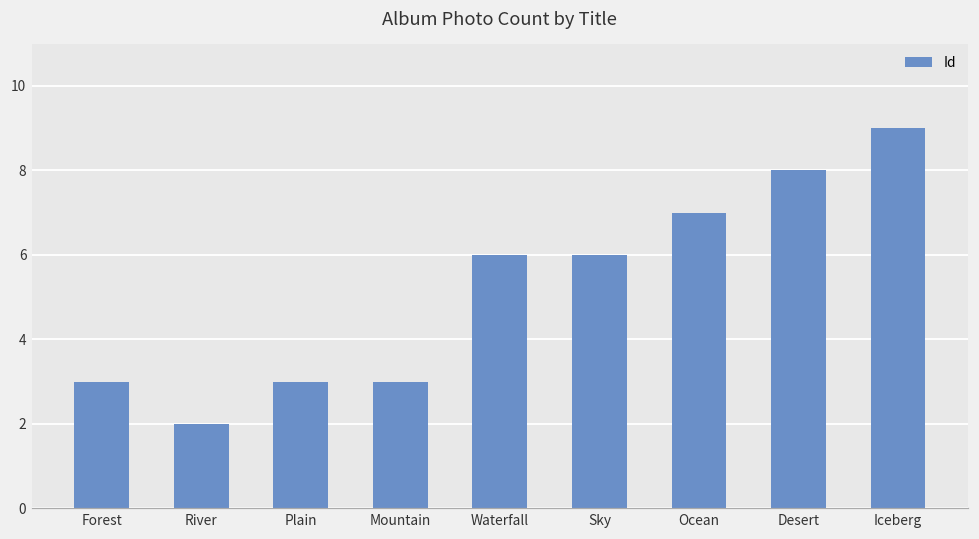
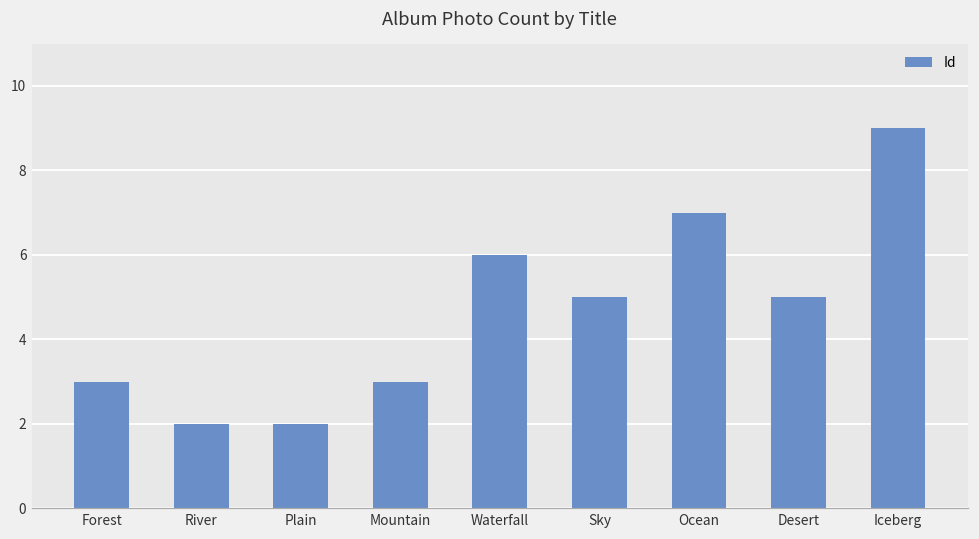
  {
    "Forest": 3,
    "River": 2,
-   "Plain": 3,
+   "Plain": 2,
    "Mountain": 3,
    "Waterfall": 6,
-   "Sky": 6,
+   "Sky": 5,
    "Ocean": 7,
-   "Desert": 8,
+   "Desert": 5,
    "Iceberg": 9
  }
